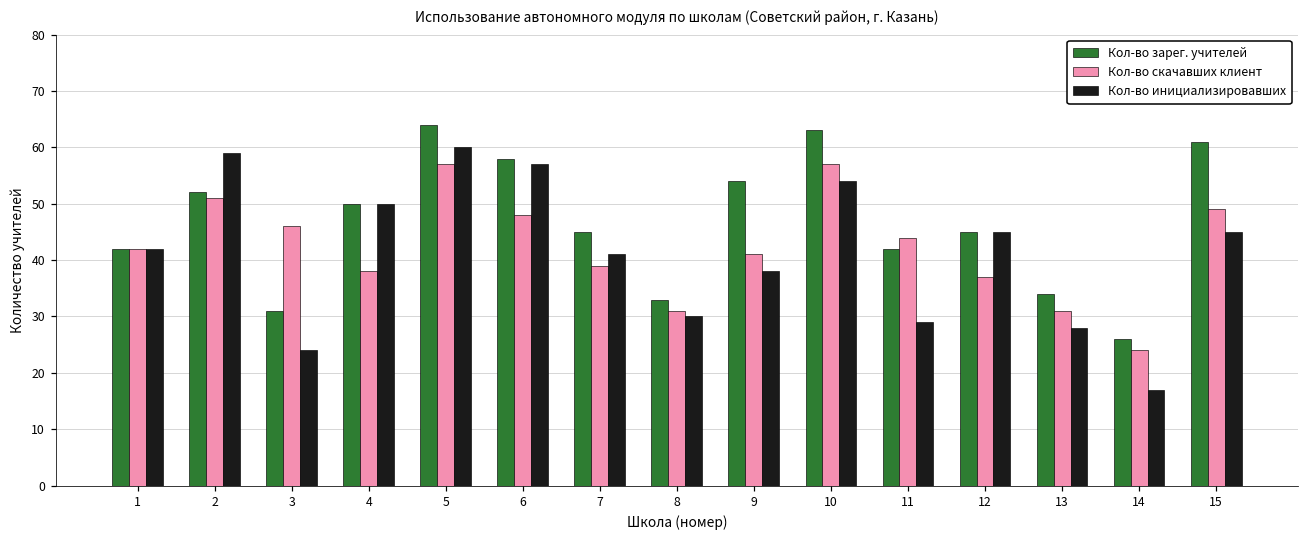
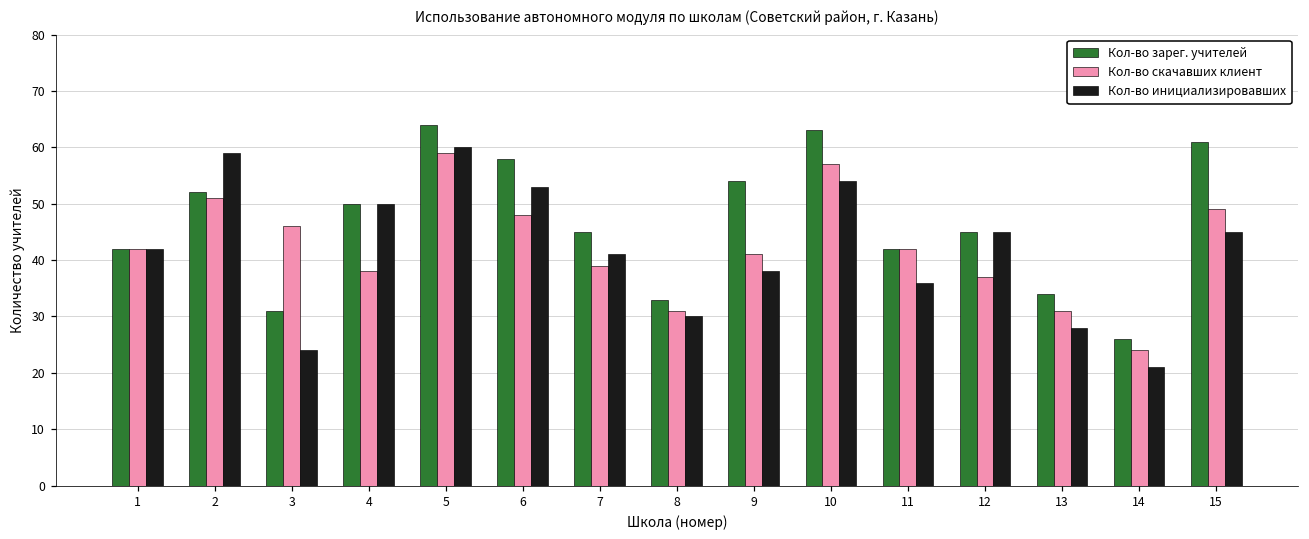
  {
    "Кол-во зарег. учителей": {
      "1": 42,
      "2": 52,
      "3": 31,
      "4": 50,
      "5": 64,
      "6": 58,
      "7": 45,
      "8": 33,
      "9": 54,
      "10": 63,
      "11": 42,
      "12": 45,
      "13": 34,
      "14": 26,
      "15": 61
    },
    "Кол-во скачавших клиент": {
      "1": 42,
      "2": 51,
      "3": 46,
      "4": 38,
-     "5": 57,
+     "5": 59,
      "6": 48,
      "7": 39,
      "8": 31,
      "9": 41,
      "10": 57,
-     "11": 44,
+     "11": 42,
      "12": 37,
      "13": 31,
      "14": 24,
      "15": 49
    },
    "Кол-во инициализировавших": {
      "1": 42,
      "2": 59,
      "3": 24,
      "4": 50,
      "5": 60,
-     "6": 57,
+     "6": 53,
      "7": 41,
      "8": 30,
      "9": 38,
      "10": 54,
-     "11": 29,
+     "11": 36,
      "12": 45,
      "13": 28,
-     "14": 17,
+     "14": 21,
      "15": 45
    }
  }
